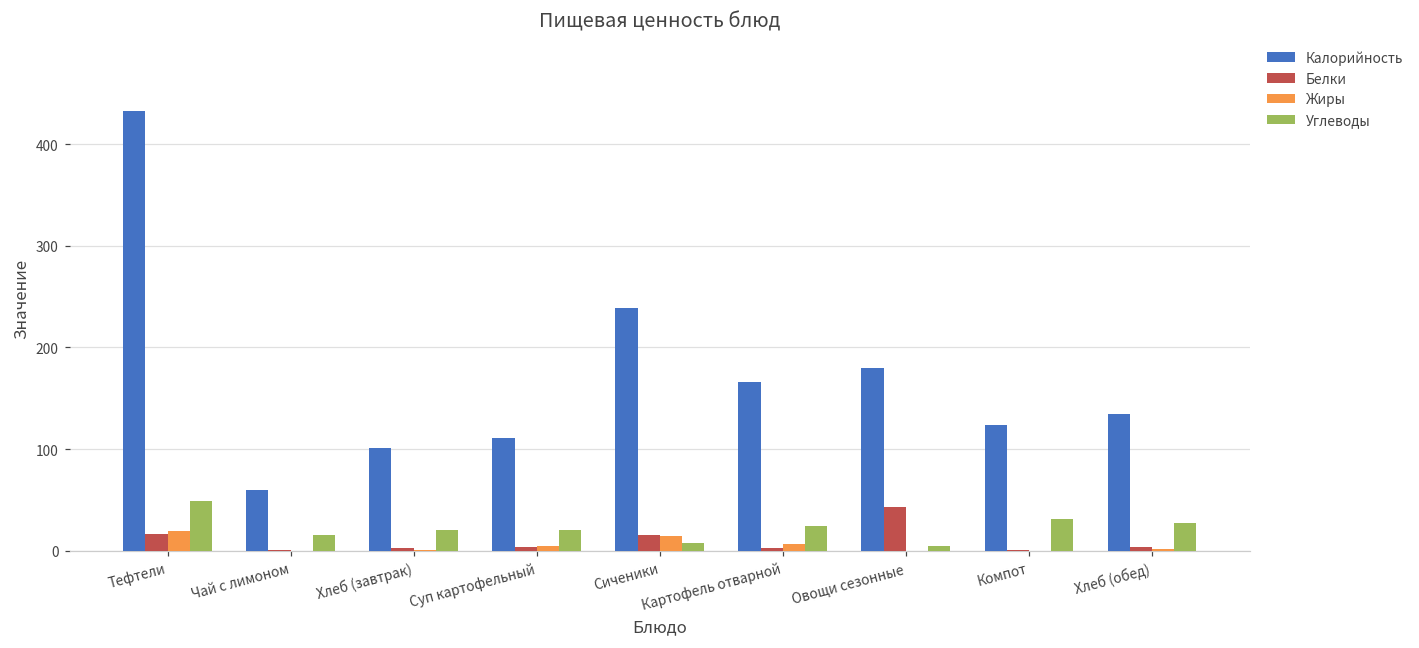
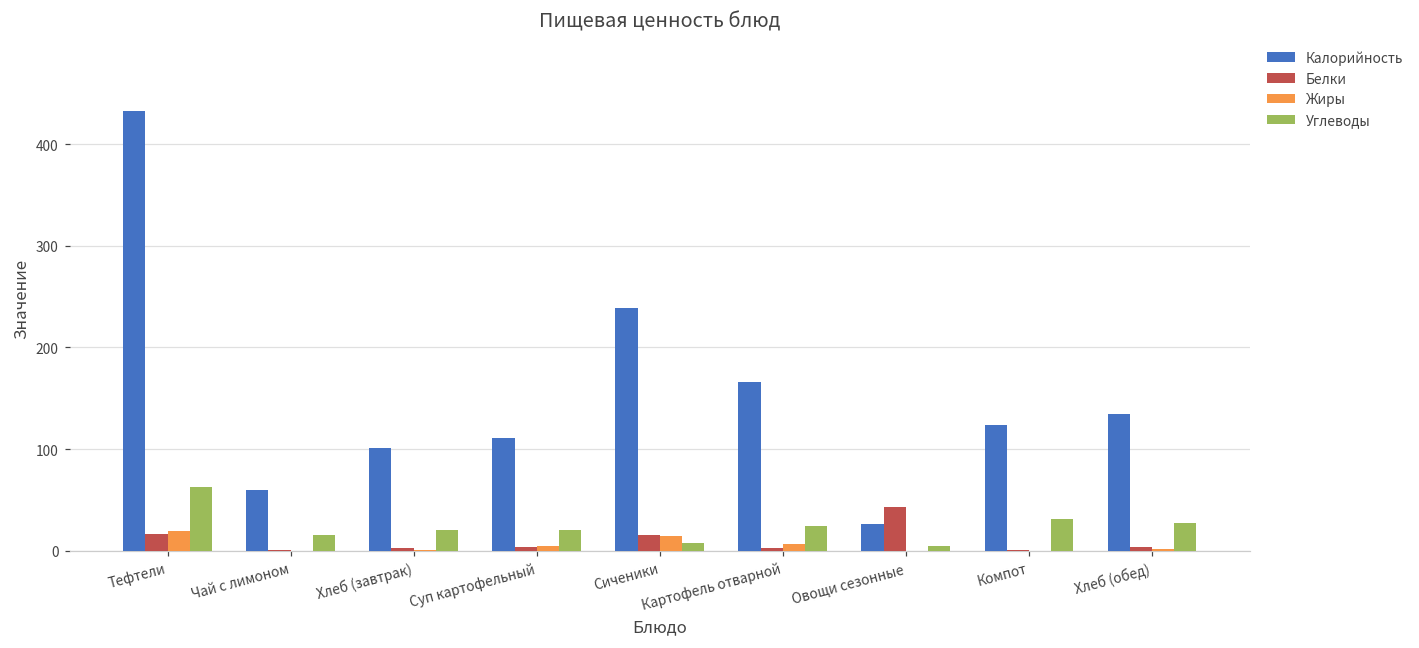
  {
    "Калорийность": {
      "Тефтели": 430,
      "Чай с лимоном": 60,
      "Хлеб (завтрак)": 100,
      "Суп картофельный": 110,
      "Сиченики": 240,
      "Картофель отварной": 170,
-     "Овощи сезонные": 180,
+     "Овощи сезонные": 30,
      "Компот": 120,
      "Хлеб (обед)": 130
    },
    "Белки": {
      "Тефтели": 20,
      "Хлеб (завтрак)": 0,
      "Суп картофельный": 0,
      "Сиченики": 20,
      "Картофель отварной": 0,
      "Овощи сезонные": 40,
      "Хлеб (обед)": 0
    },
    "Жиры": {
      "Тефтели": 20,
      "Чай с лимоном": 0,
      "Суп картофельный": 0,
      "Сиченики": 10,
      "Картофель отварной": 10,
      "Овощи сезонные": 0,
      "Компот": 0
    },
    "Углеводы": {
-     "Тефтели": 50,
+     "Тефтели": 60,
      "Чай с лимоном": 20,
      "Хлеб (завтрак)": 20,
      "Суп картофельный": 20,
      "Сиченики": 10,
      "Картофель отварной": 20,
      "Овощи сезонные": 0,
      "Компот": 30,
      "Хлеб (обед)": 30
    }
  }
